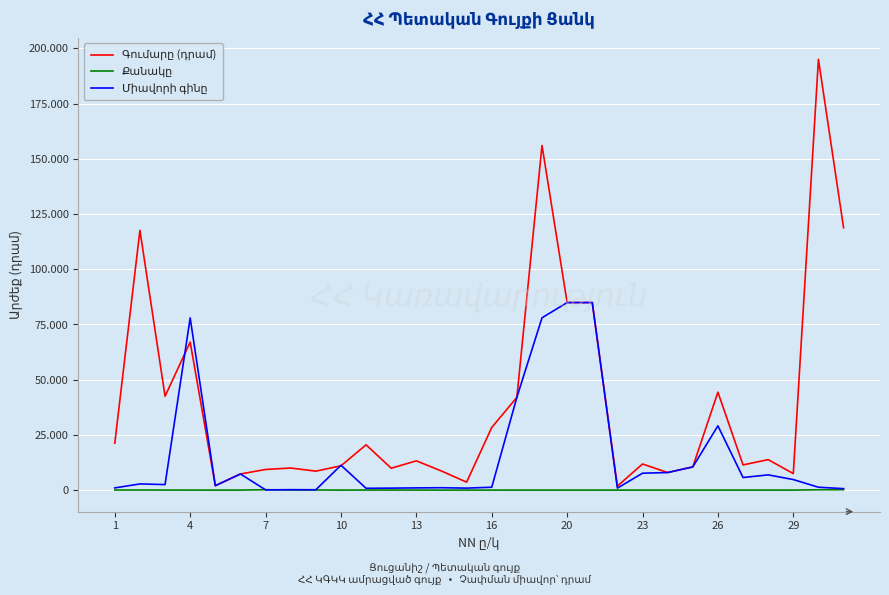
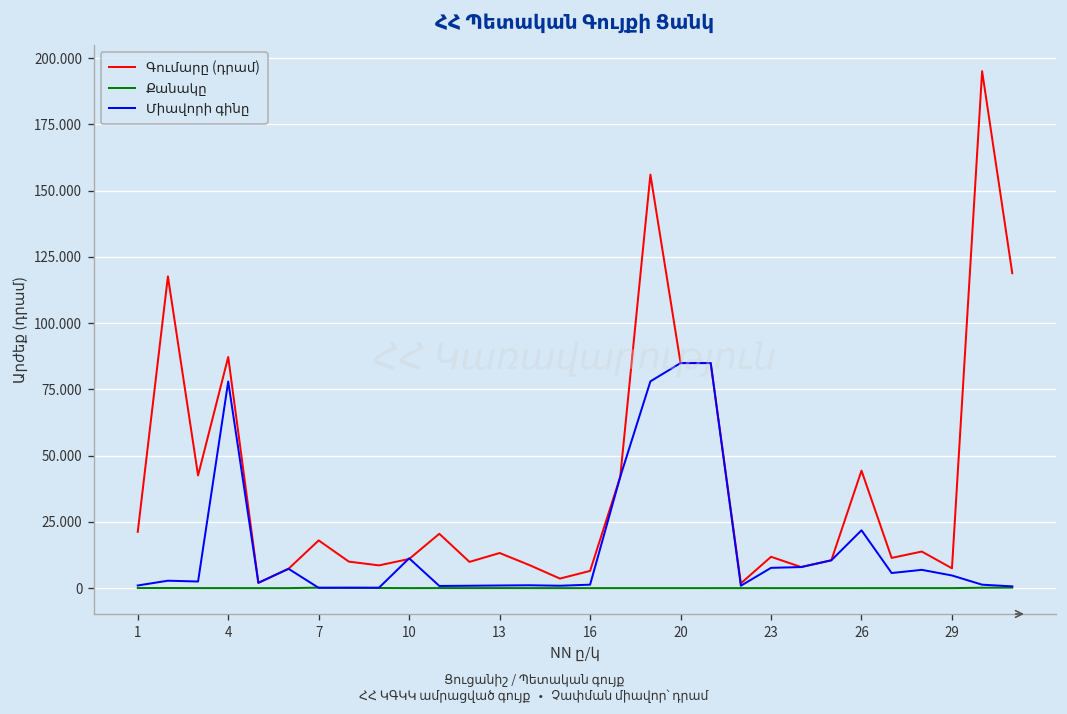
  {
    "Գումարը (դրամ)": {
      "1": 21,
-     "4": 67,
-     "7": 9,
+     "4": 87,
+     "7": 18,
      "13": 13,
-     "16": 28,
+     "16": 7,
      "23": 12,
      "26": 44,
      "29": 7
    },
    "Քանակը": {
      "4": 0,
      "10": 0,
      "16": 0,
      "20": 0,
      "23": 0,
      "26": 0,
      "29": 0
    },
    "Միավորի գինը": {
      "4": 78,
      "16": 1,
      "23": 8,
-     "26": 29,
+     "26": 22,
      "29": 5
    }
  }
